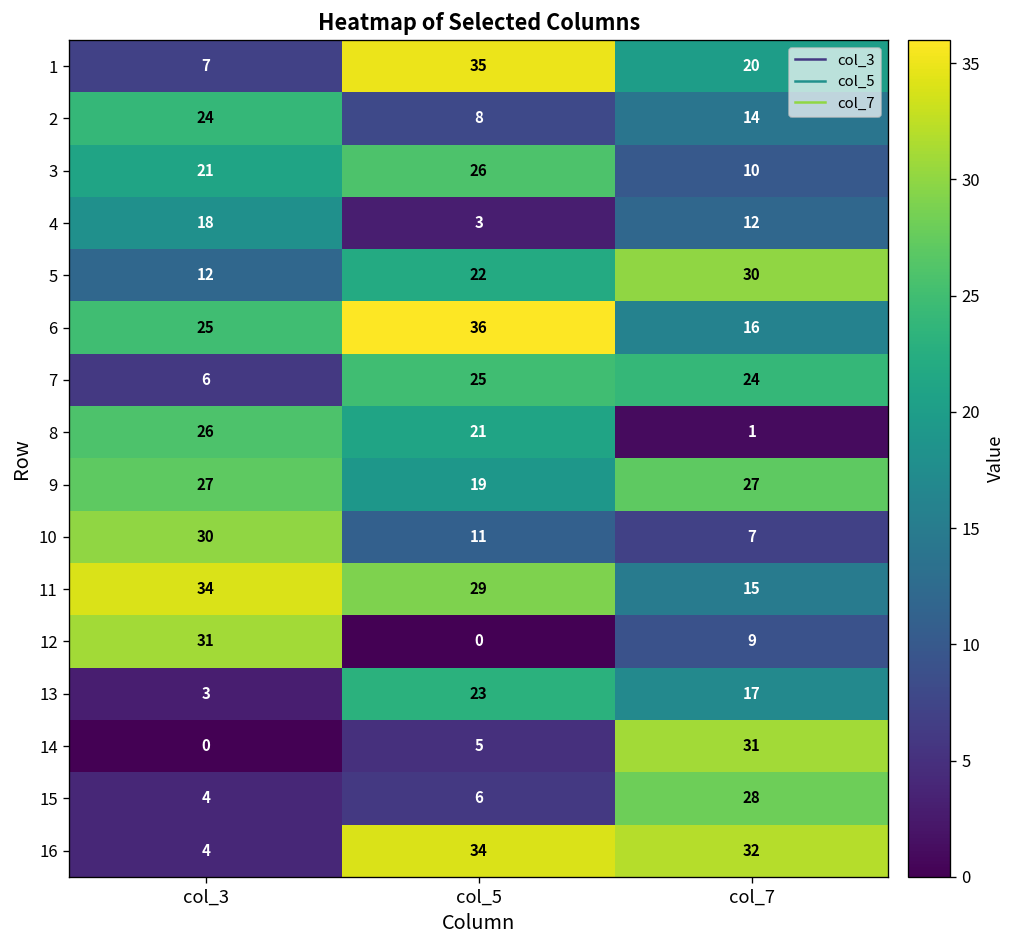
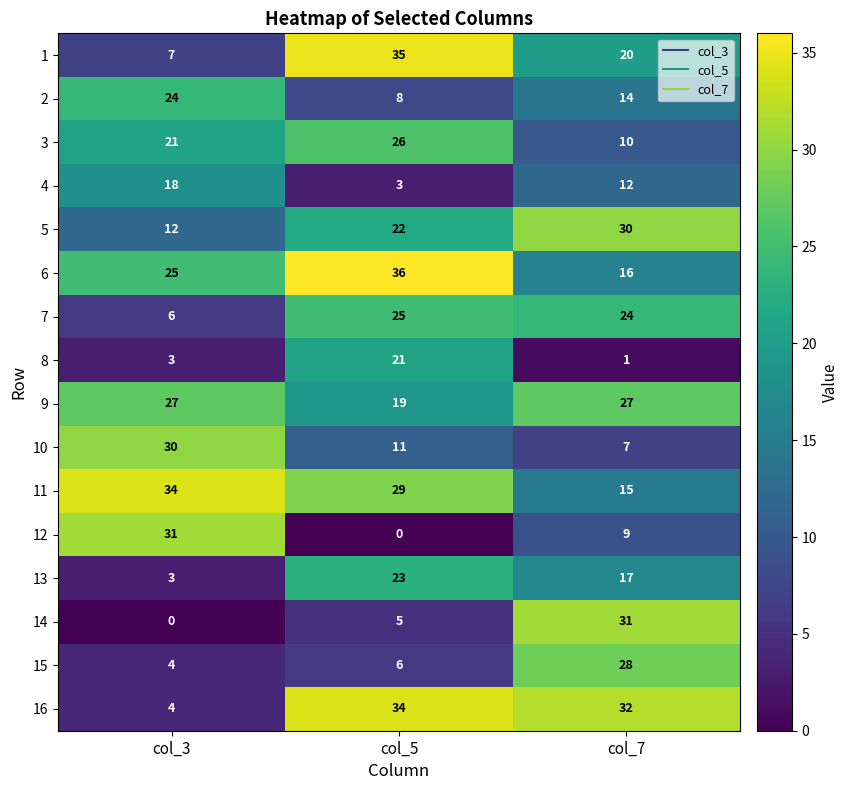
  {
    "1": {
      "col_3": 7,
      "col_5": 35,
      "col_7": 20
    },
    "2": {
      "col_3": 24,
      "col_5": 8,
      "col_7": 14
    },
    "3": {
      "col_3": 21,
      "col_5": 26,
      "col_7": 10
    },
    "4": {
      "col_3": 18,
      "col_5": 3,
      "col_7": 12
    },
    "5": {
      "col_3": 12,
      "col_5": 22,
      "col_7": 30
    },
    "6": {
      "col_3": 25,
      "col_5": 36,
      "col_7": 16
    },
    "7": {
      "col_3": 6,
      "col_5": 25,
      "col_7": 24
    },
    "8": {
-     "col_3": 26,
+     "col_3": 3,
      "col_5": 21,
      "col_7": 1
    },
    "9": {
      "col_3": 27,
      "col_5": 19,
      "col_7": 27
    },
    "10": {
      "col_3": 30,
      "col_5": 11,
      "col_7": 7
    },
    "11": {
      "col_3": 34,
      "col_5": 29,
      "col_7": 15
    },
    "12": {
      "col_3": 31,
      "col_5": 0,
      "col_7": 9
    },
    "13": {
      "col_3": 3,
      "col_5": 23,
      "col_7": 17
    },
    "14": {
      "col_3": 0,
      "col_5": 5,
      "col_7": 31
    },
    "15": {
      "col_3": 4,
      "col_5": 6,
      "col_7": 28
    },
    "16": {
      "col_3": 4,
      "col_5": 34,
      "col_7": 32
    }
  }
